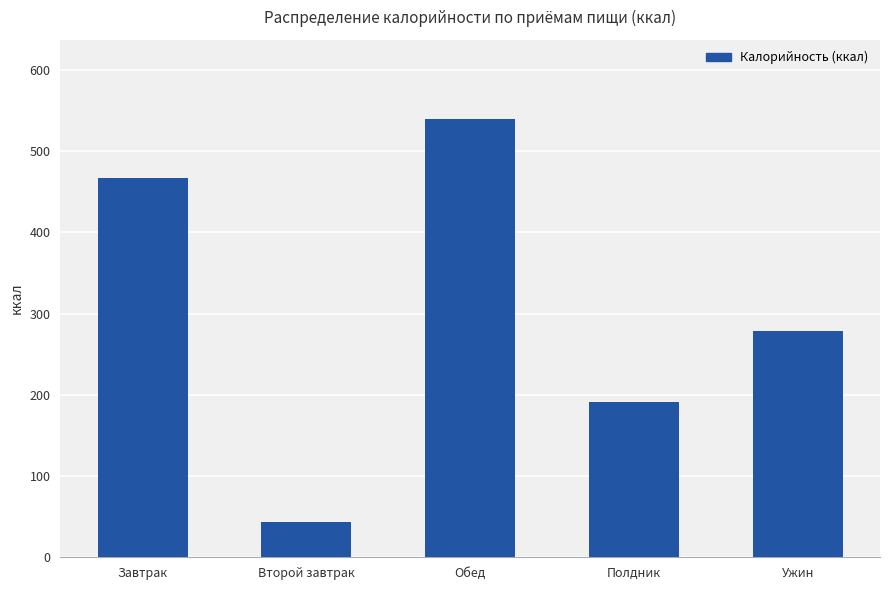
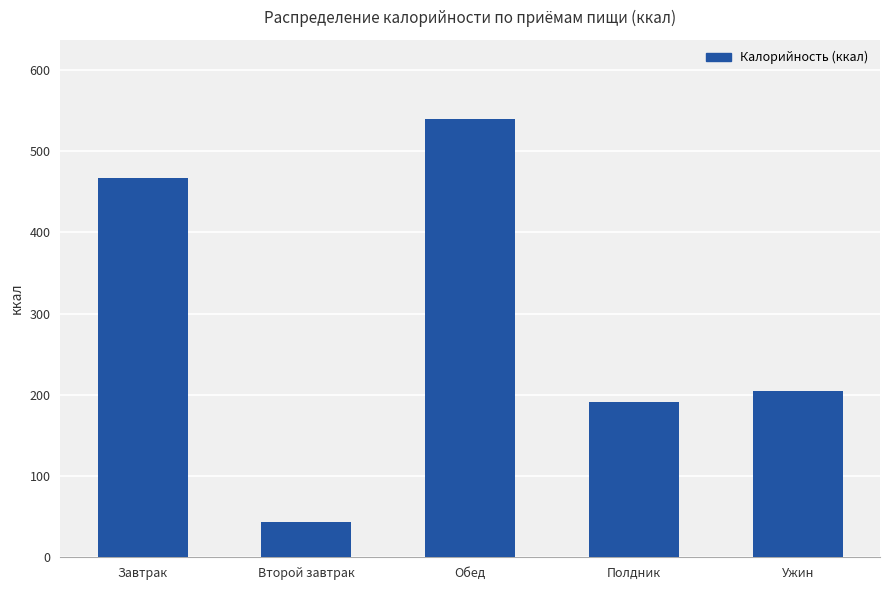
  {
    "Завтрак": 470,
    "Второй завтрак": 40,
    "Обед": 540,
    "Полдник": 190,
-   "Ужин": 280
+   "Ужин": 210
  }
